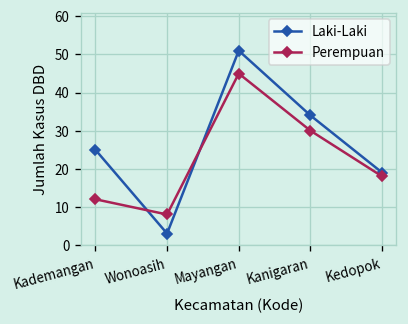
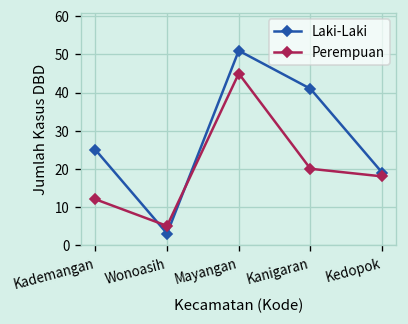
  {
    "Laki-Laki": {
      "Kademangan": 25,
      "Wonoasih": 3,
      "Mayangan": 51,
-     "Kanigaran": 34,
+     "Kanigaran": 41,
      "Kedopok": 19
    },
    "Perempuan": {
      "Kademangan": 12,
-     "Wonoasih": 8,
+     "Wonoasih": 5,
      "Mayangan": 45,
-     "Kanigaran": 30,
+     "Kanigaran": 20,
      "Kedopok": 18
    }
  }
